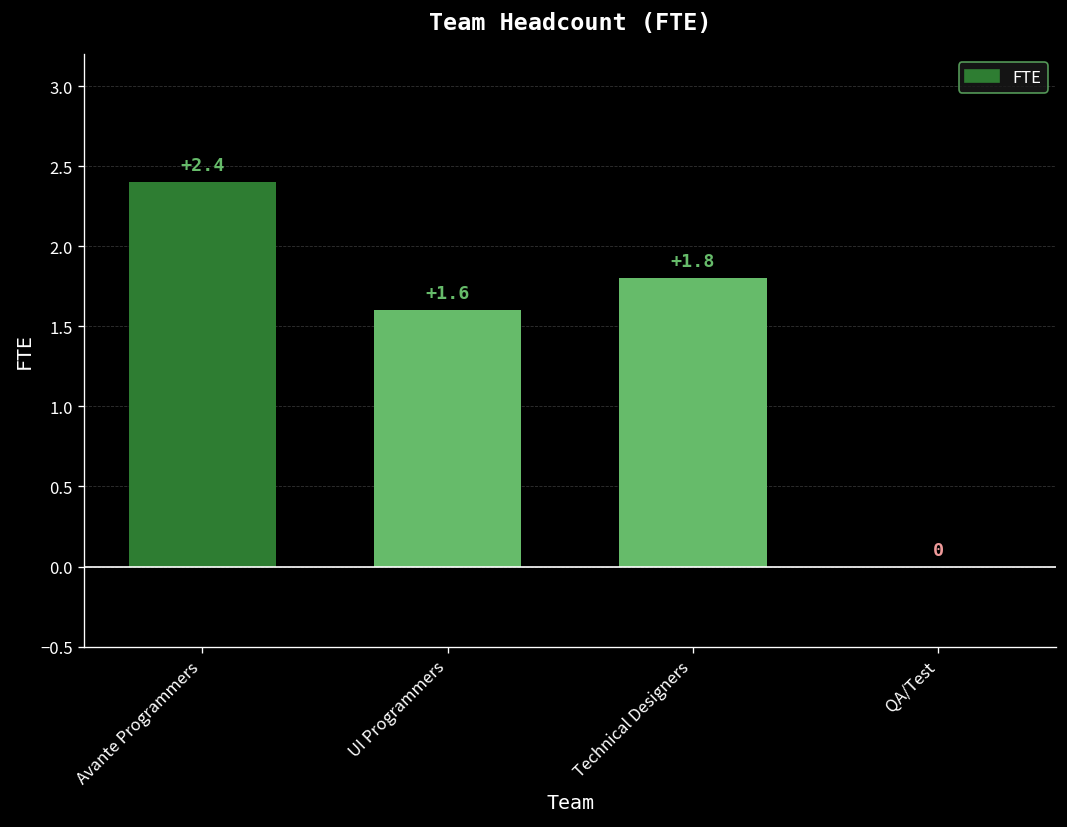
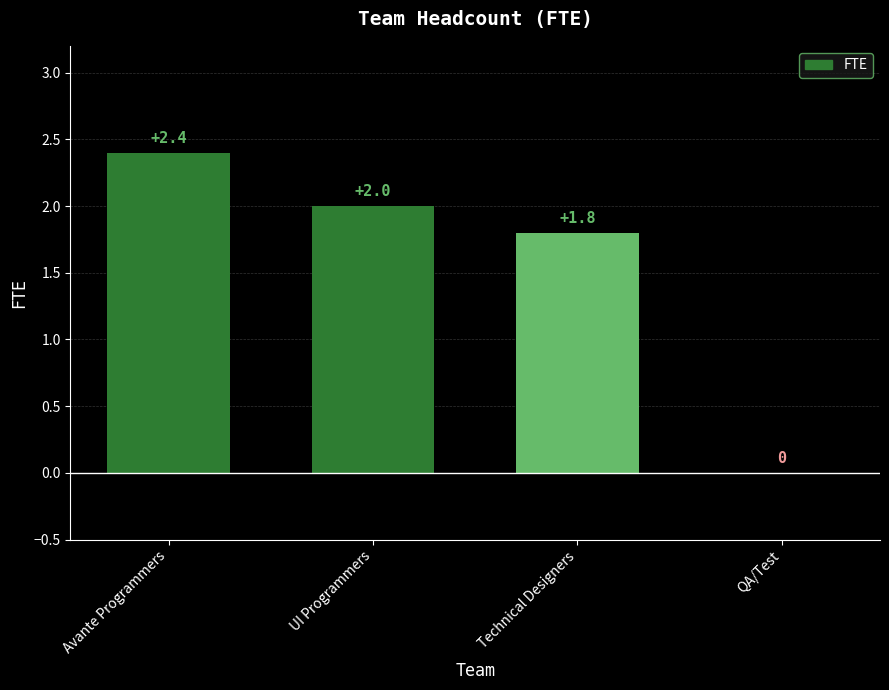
  {
    "Avante Programmers": "+2.4",
-   "UI Programmers": "+1.6",
+   "UI Programmers": "+2.0",
    "Technical Designers": "+1.8",
    "QA/Test": "0"
  }
